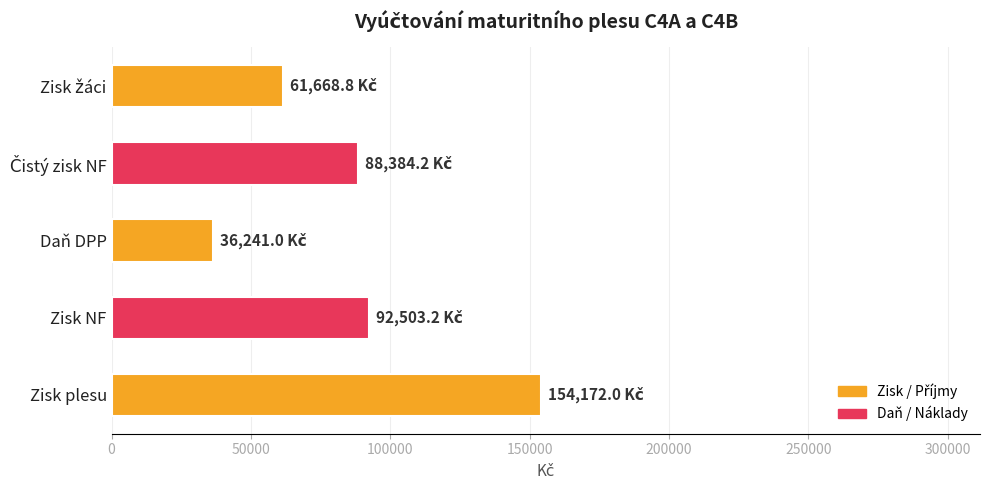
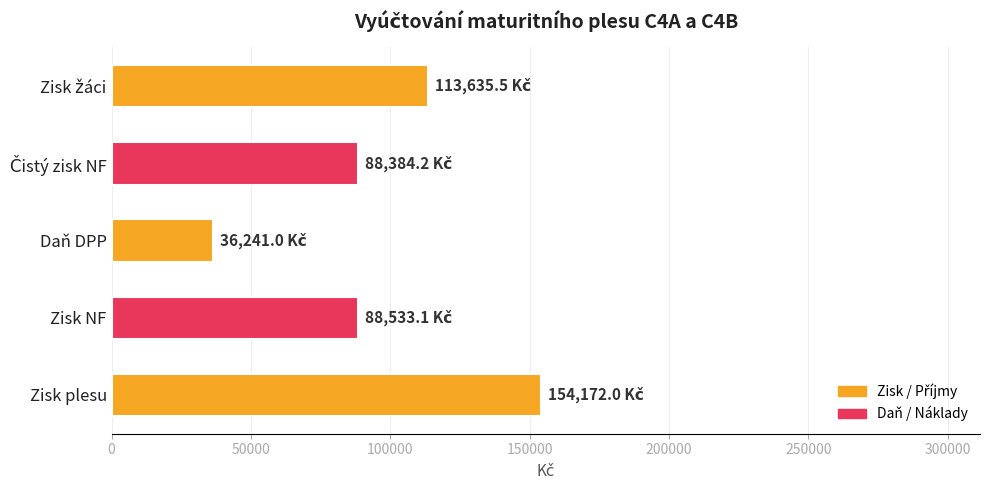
  {
-   "Zisk žáci": "61,668.8",
+   "Zisk žáci": "113,635.5",
    "Čistý zisk NF": "88,384.2",
    "Daň DPP": "36,241.0",
-   "Zisk NF": "92,503.2",
+   "Zisk NF": "88,533.1",
    "Zisk plesu": "154,172.0"
  }
